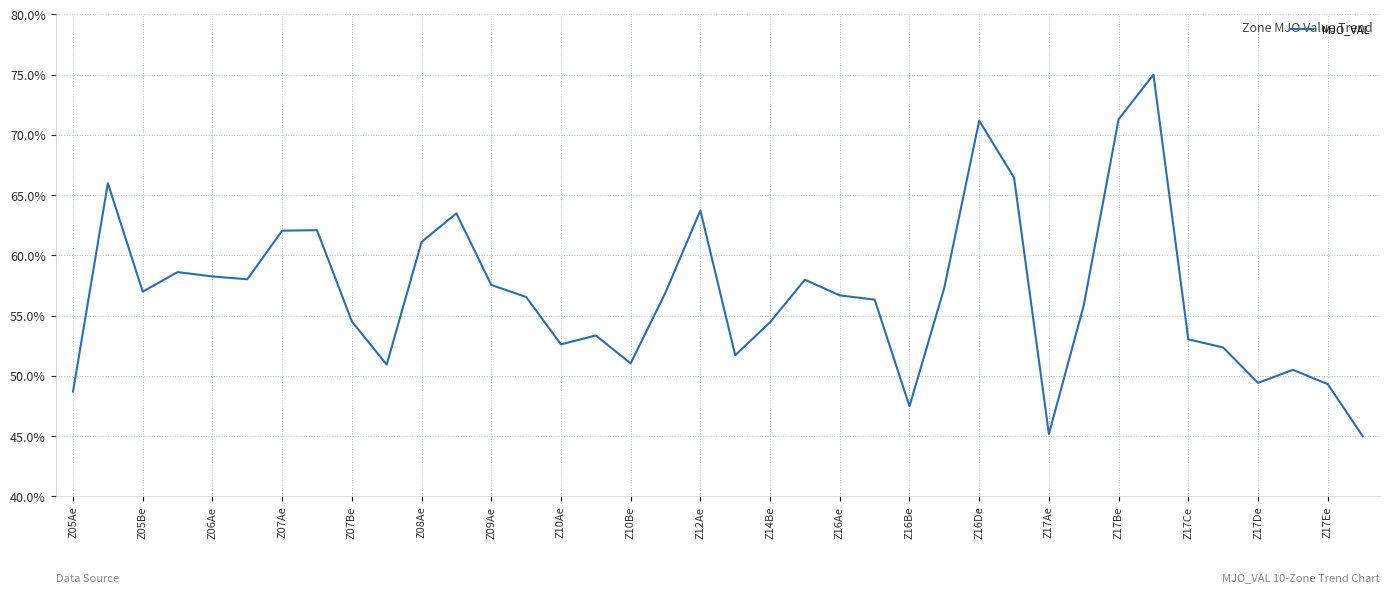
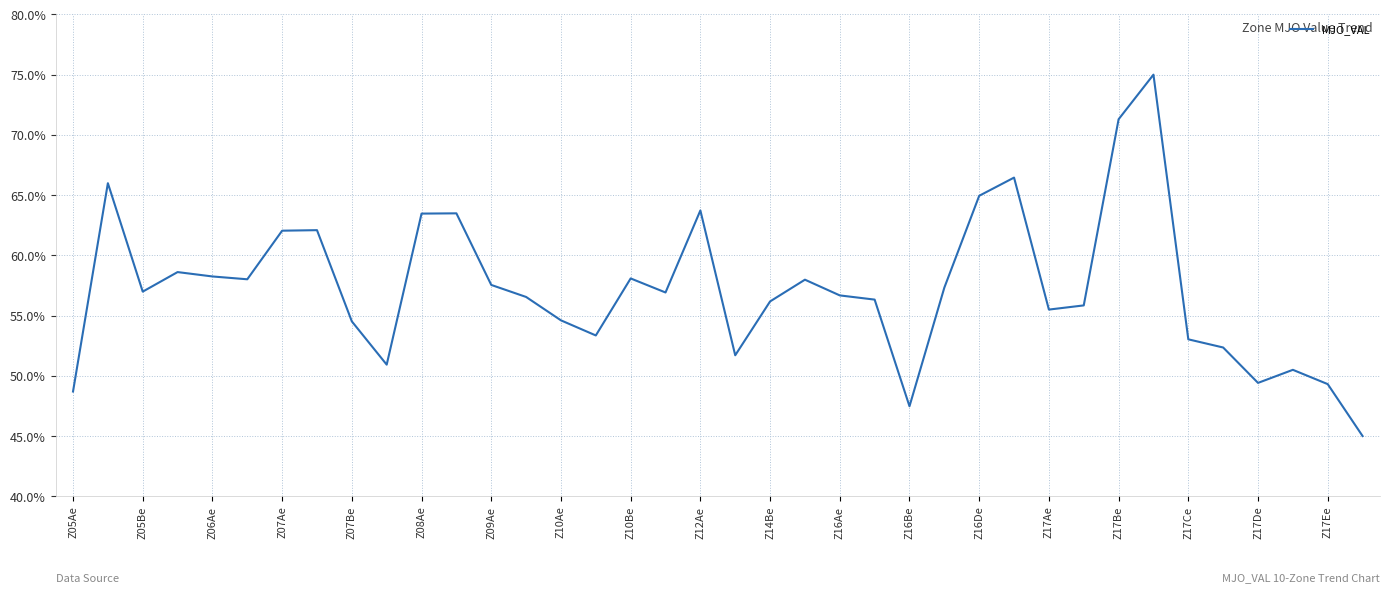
  {
    "Z05Ae": "48.7%",
    "Z05Be": "57.0%",
    "Z06Ae": "58.2%",
    "Z07Ae": "62.0%",
    "Z07Be": "54.5%",
-   "Z08Ae": "61.1%",
+   "Z08Ae": "63.5%",
    "Z09Ae": "57.5%",
-   "Z10Ae": "52.6%",
-   "Z10Be": "51.0%",
+   "Z10Ae": "54.6%",
+   "Z10Be": "58.1%",
    "Z12Ae": "63.7%",
-   "Z14Be": "54.5%",
+   "Z14Be": "56.2%",
    "Z16Ae": "56.7%",
    "Z16Be": "47.5%",
-   "Z16De": "71.2%",
-   "Z17Ae": "45.2%",
+   "Z16De": "64.9%",
+   "Z17Ae": "55.5%",
    "Z17Be": "71.3%",
    "Z17Ce": "53.0%",
    "Z17De": "49.4%",
    "Z17Ee": "49.3%"
  }
